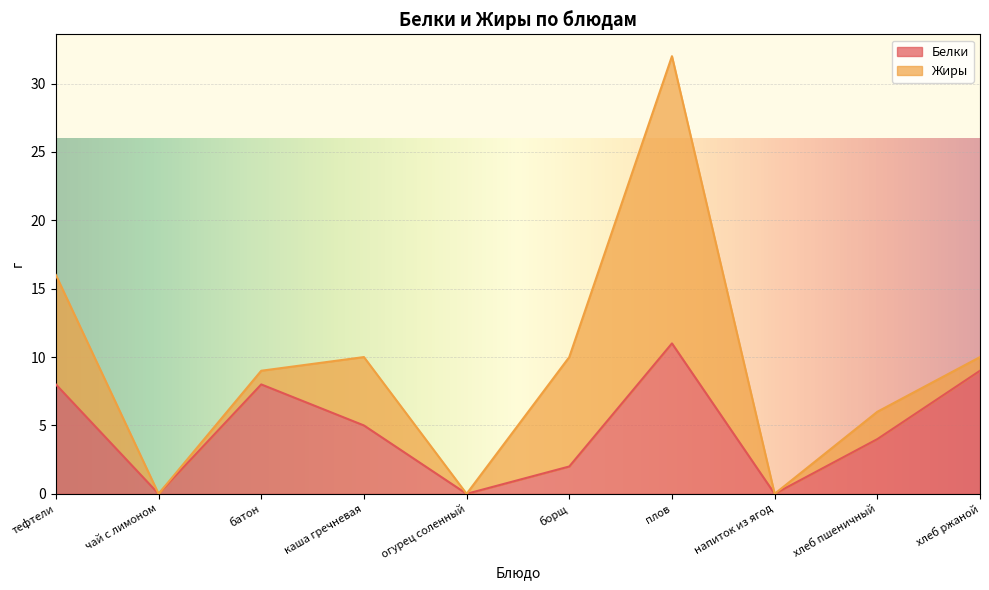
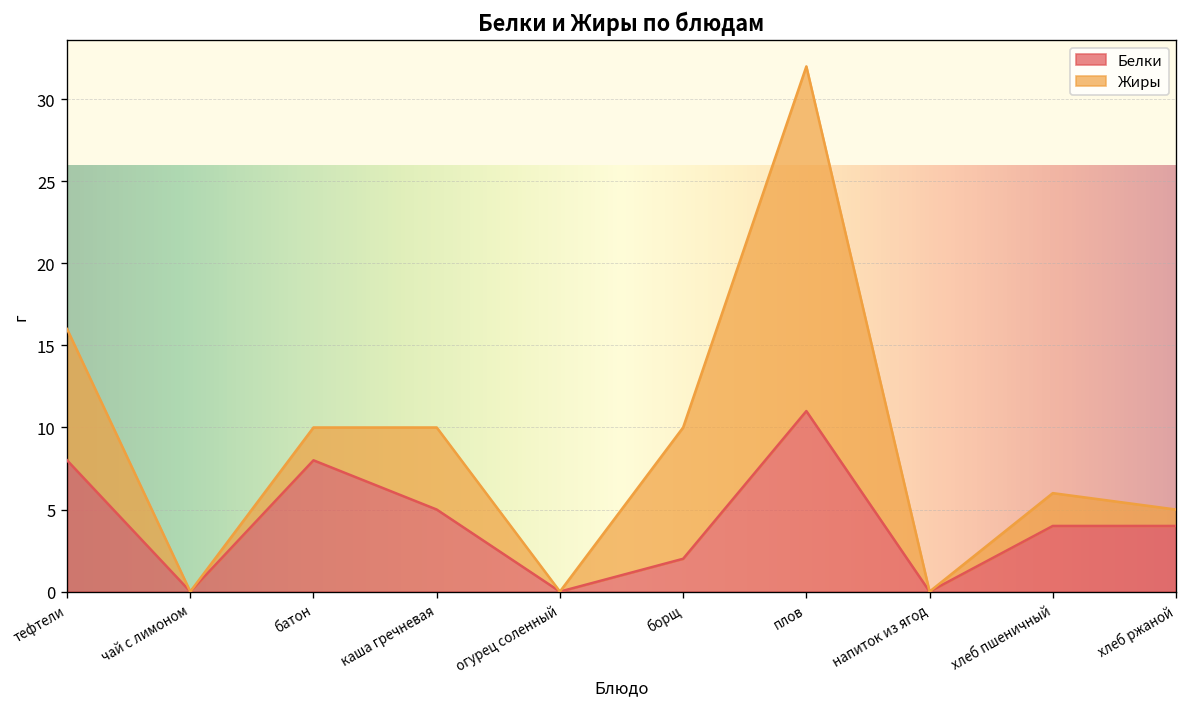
  {
    "Белки": {
      "тефтели": 8,
      "батон": 8,
      "каша гречневая": 5,
      "борщ": 2,
      "плов": 11,
      "хлеб пшеничный": 4,
-     "хлеб ржаной": 9
+     "хлеб ржаной": 4
    },
    "Жиры": {
      "тефтели": 8,
-     "батон": 1,
+     "батон": 2,
      "каша гречневая": 5,
      "борщ": 8,
      "плов": 21,
      "хлеб пшеничный": 2,
      "хлеб ржаной": 1
    }
  }
